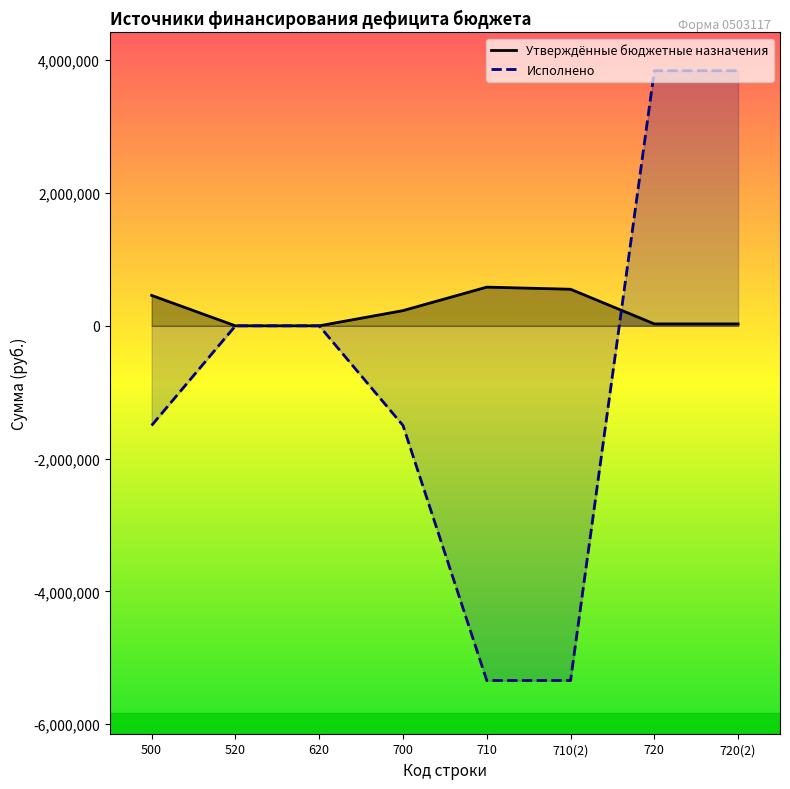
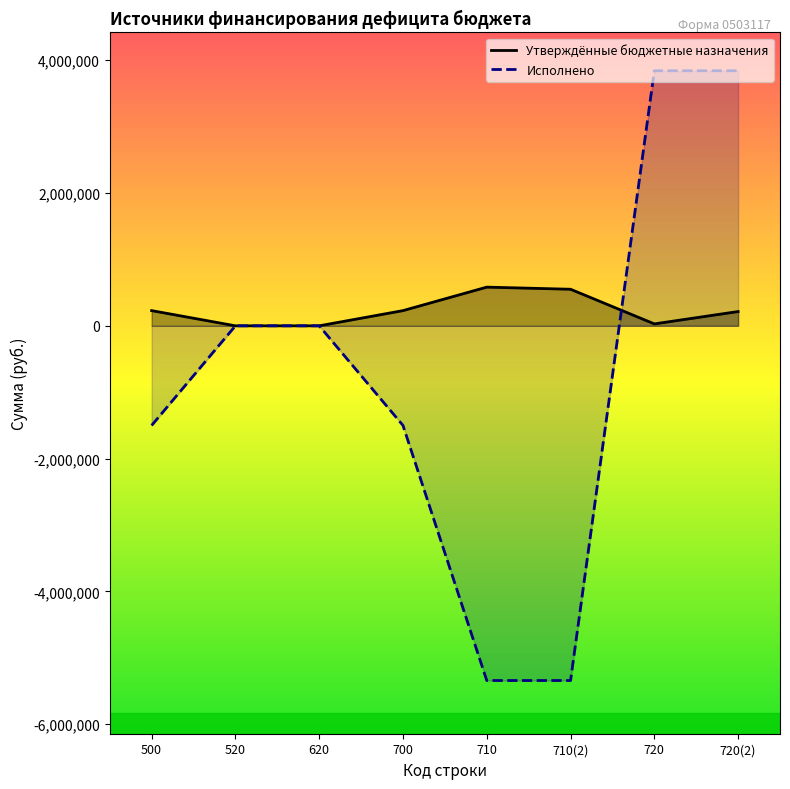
  {
    "Утверждённые бюджетные назначения": {
-     "500": "500,000",
+     "500": "200,000",
      "700": "200,000",
      "710": "600,000",
      "710(2)": "600,000",
      "720": "0",
-     "720(2)": "0"
+     "720(2)": "200,000"
    }
  }
